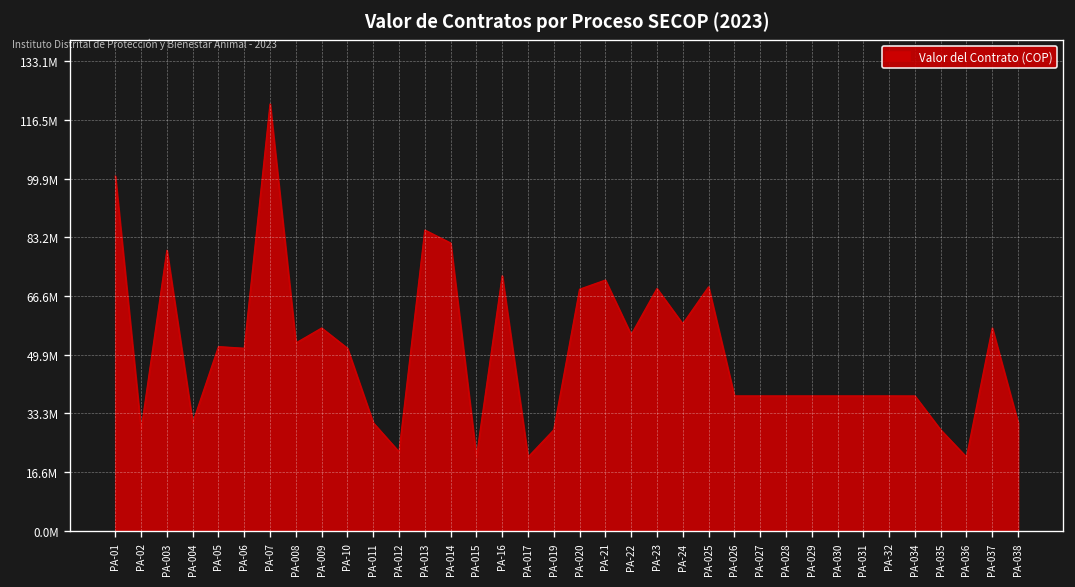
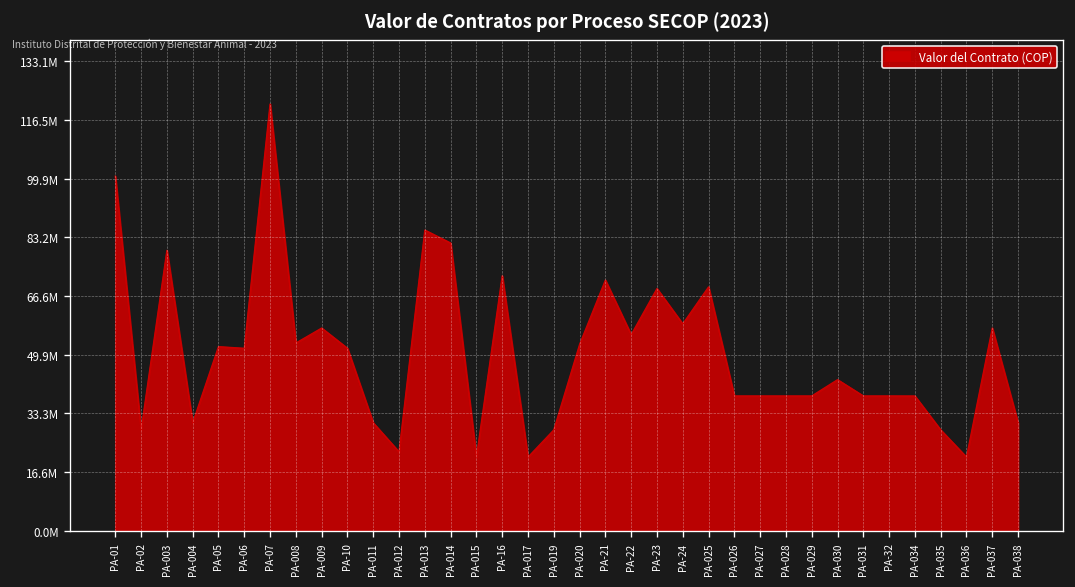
  {
    "PA-01": 101000000,
    "PA-02": 29000000,
    "PA-003": 80000000,
    "PA-004": 31000000,
    "PA-05": 52000000,
    "PA-06": 52000000,
    "PA-07": 121000000,
    "PA-008": 53000000,
    "PA-009": 58000000,
    "PA-10": 52000000,
    "PA-011": 31000000,
    "PA-012": 22000000,
    "PA-013": 85000000,
    "PA-014": 82000000,
    "PA-015": 21000000,
    "PA-16": 72000000,
    "PA-017": 21000000,
    "PA-019": 29000000,
-   "PA-020": 69000000,
+   "PA-020": 53000000,
    "PA-21": 71000000,
    "PA-22": 56000000,
    "PA-23": 69000000,
    "PA-24": 59000000,
    "PA-025": 69000000,
    "PA-026": 38000000,
    "PA-027": 38000000,
    "PA-028": 38000000,
    "PA-029": 38000000,
-   "PA-030": 38000000,
+   "PA-030": 43000000,
    "PA-031": 38000000,
    "PA-32": 38000000,
    "PA-034": 38000000,
    "PA-035": 29000000,
    "PA-036": 21000000,
    "PA-037": 58000000,
    "PA-038": 31000000
  }
